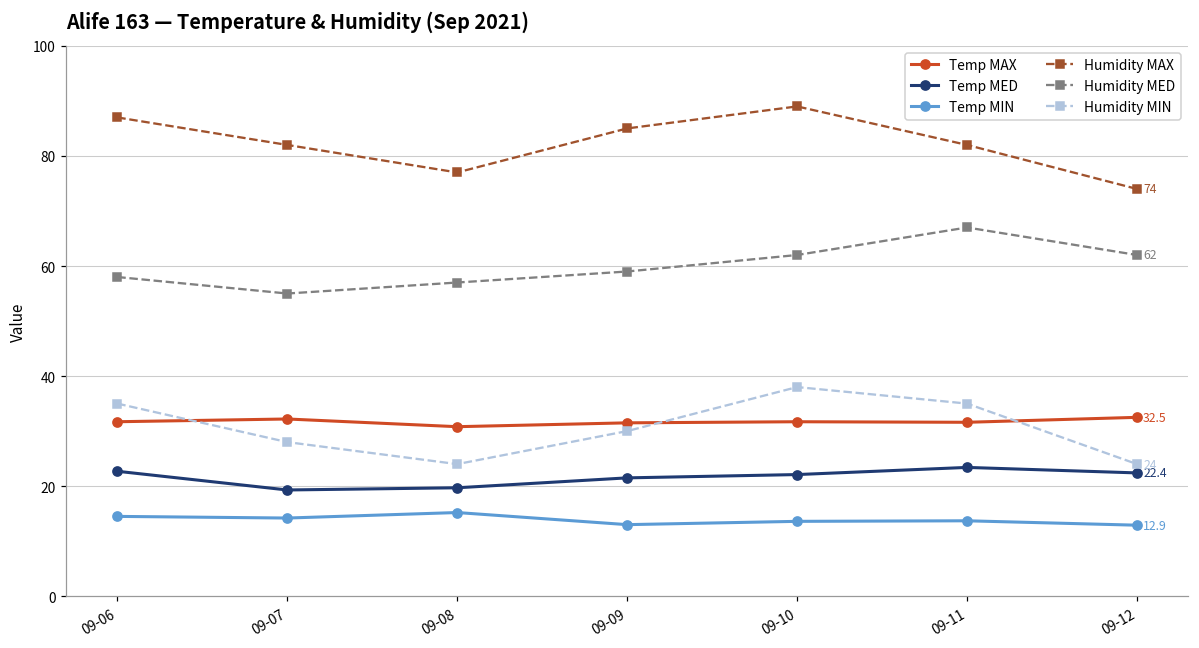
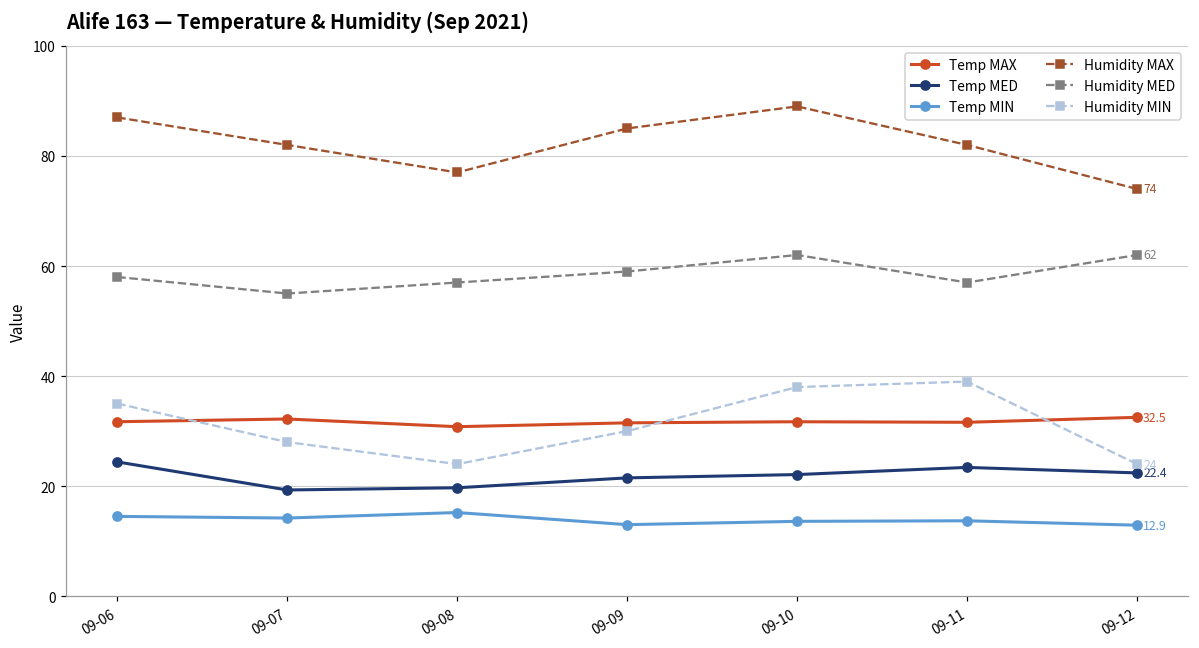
  {
    "Temp MED": {
-     "09-06": 23,
+     "09-06": 24,
      "09-07": 19,
      "09-08": 20,
      "09-09": 22,
      "09-10": 22,
      "09-11": 23
    },
    "Temp MIN": {
      "09-12": 12.9
    },
    "Humidity MED": {
      "09-06": 58,
      "09-07": 55,
      "09-08": 57,
      "09-09": 59,
      "09-10": 62,
-     "09-11": 67
+     "09-11": 57
    },
    "Humidity MIN": {
      "09-06": 35,
      "09-07": 28,
      "09-08": 24,
      "09-09": 30,
      "09-10": 38,
-     "09-11": 35
+     "09-11": 39
    }
  }
